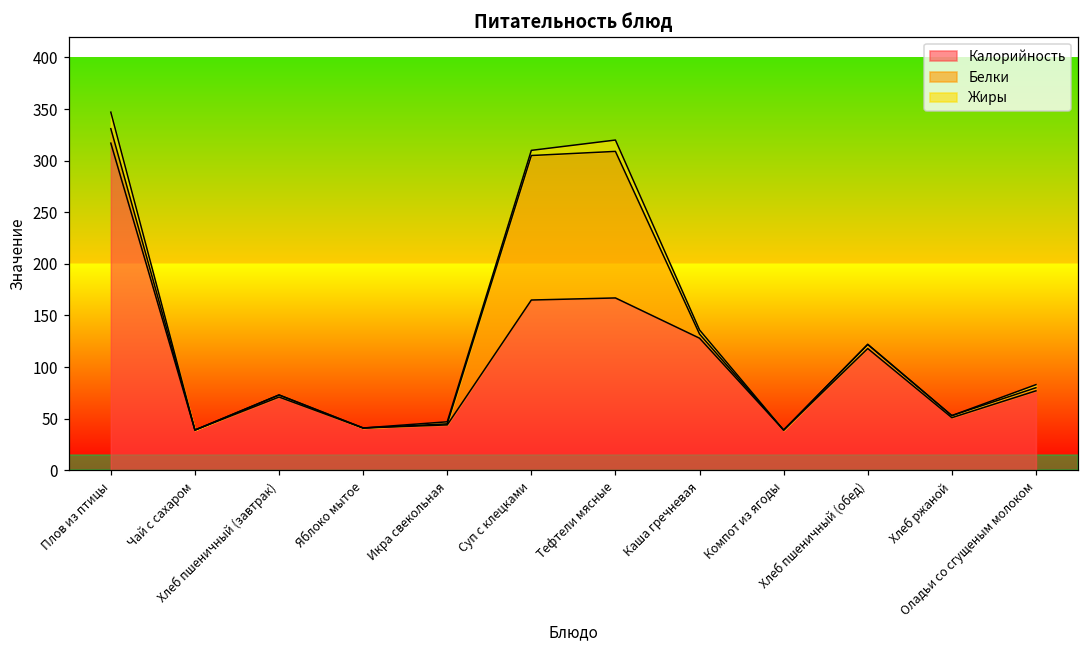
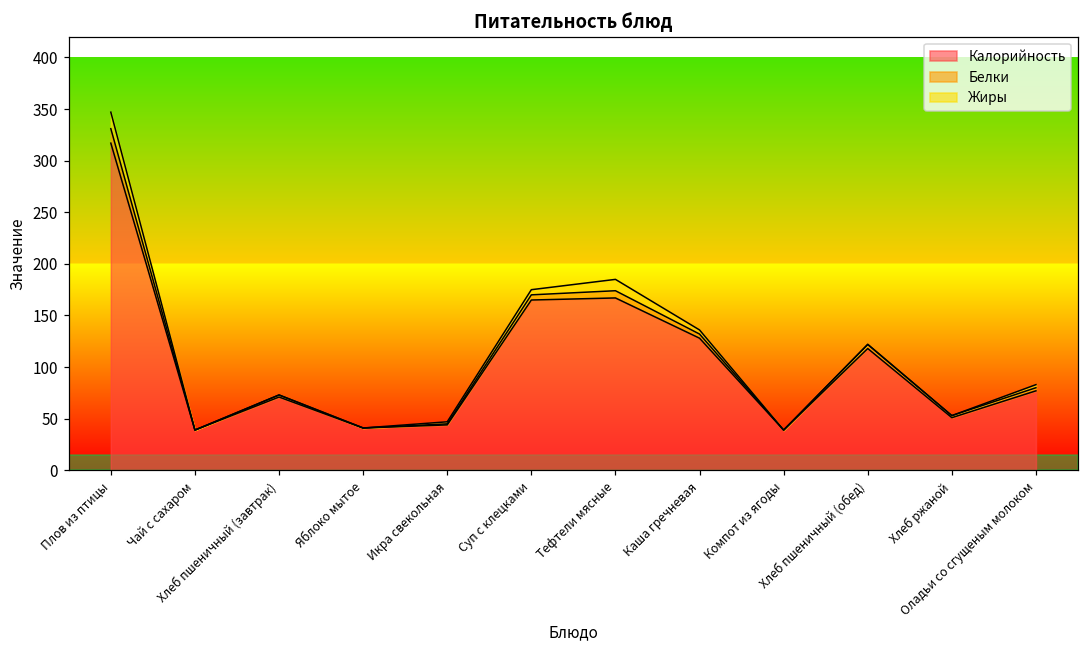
  {
    "Калорийность": {
      "Плов из птицы": 320,
      "Суп с клецками": 170,
      "Тефтели мясные": 170,
      "Каша гречневая": 130,
      "Хлеб пшеничный (обед)": 120,
      "Оладьи со сгущеным молоком": 80
    },
    "Белки": {
      "Плов из птицы": 10,
-     "Суп с клецками": 140,
-     "Тефтели мясные": 140,
+     "Суп с клецками": 10,
+     "Тефтели мясные": 10,
      "Каша гречневая": 0,
      "Оладьи со сгущеным молоком": 0
    },
    "Жиры": {
      "Плов из птицы": 20,
      "Суп с клецками": 10,
      "Тефтели мясные": 10,
      "Каша гречневая": 0,
      "Оладьи со сгущеным молоком": 0
    }
  }
